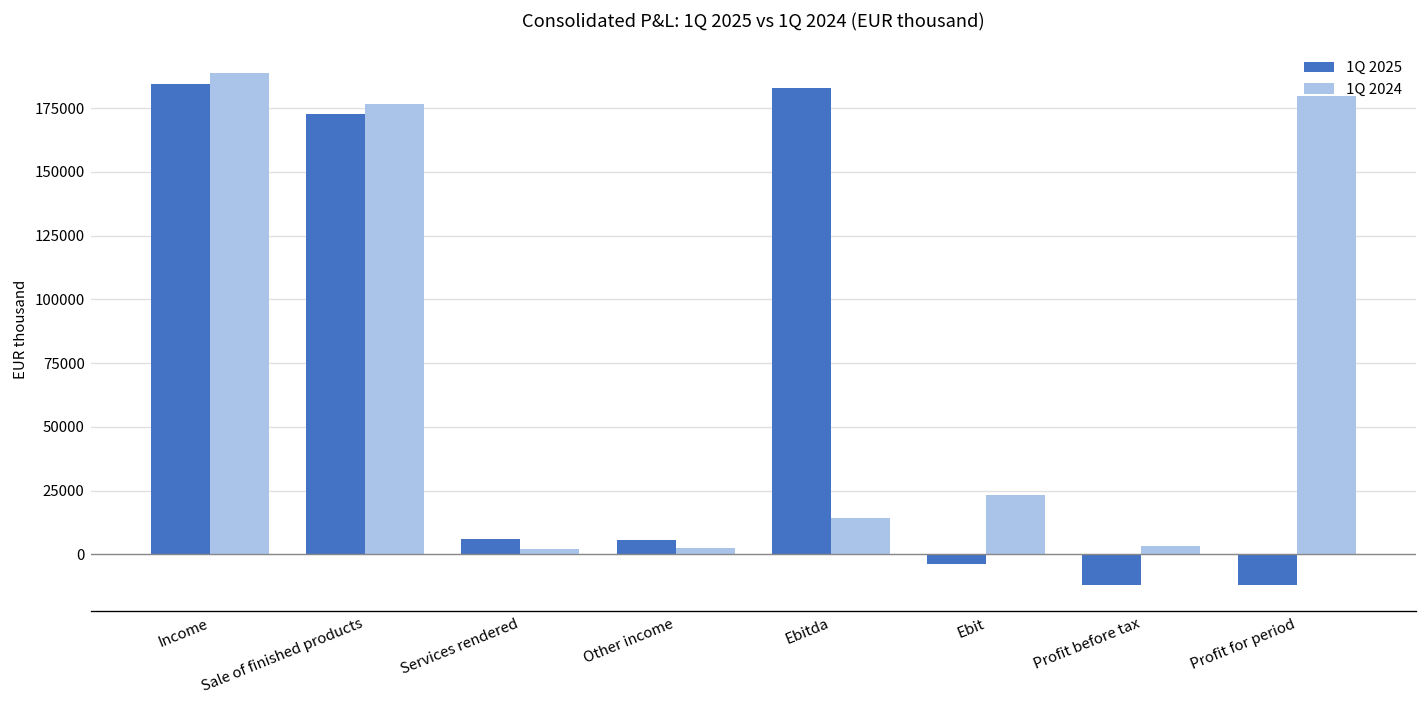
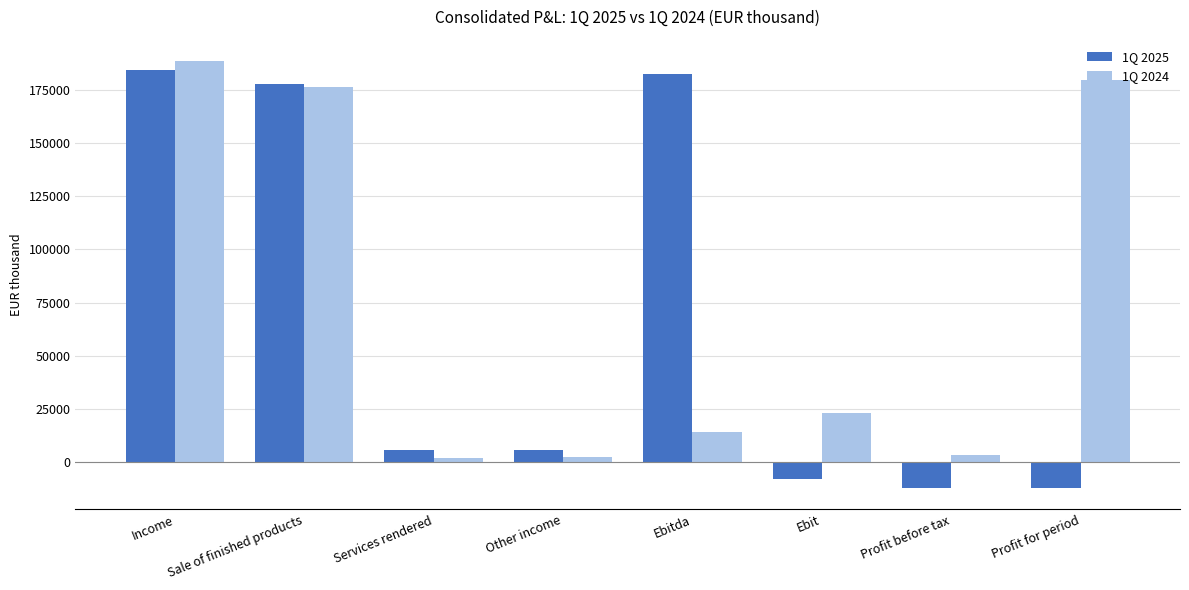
  {
    "1Q 2025": {
      "Income": 184000,
-     "Sale of finished products": 173000,
+     "Sale of finished products": 178000,
      "Services rendered": 6000,
      "Other income": 6000,
      "Ebitda": 183000,
-     "Ebit": -4000,
+     "Ebit": -8000,
      "Profit before tax": -12000,
      "Profit for period": -12000
    },
    "1Q 2024": {
      "Income": 189000,
      "Sale of finished products": 177000,
      "Services rendered": 2000,
      "Other income": 2000,
      "Ebitda": 14000,
      "Ebit": 23000,
      "Profit before tax": 3000,
      "Profit for period": 180000
    }
  }
